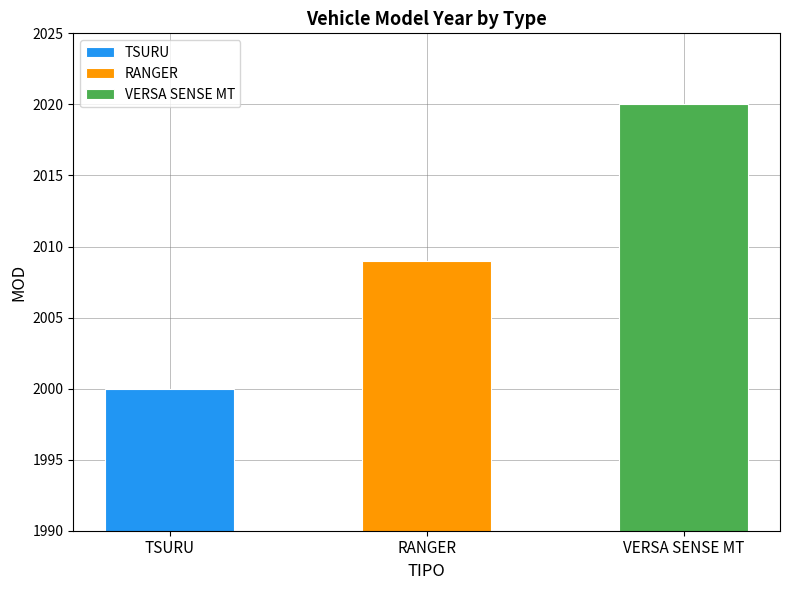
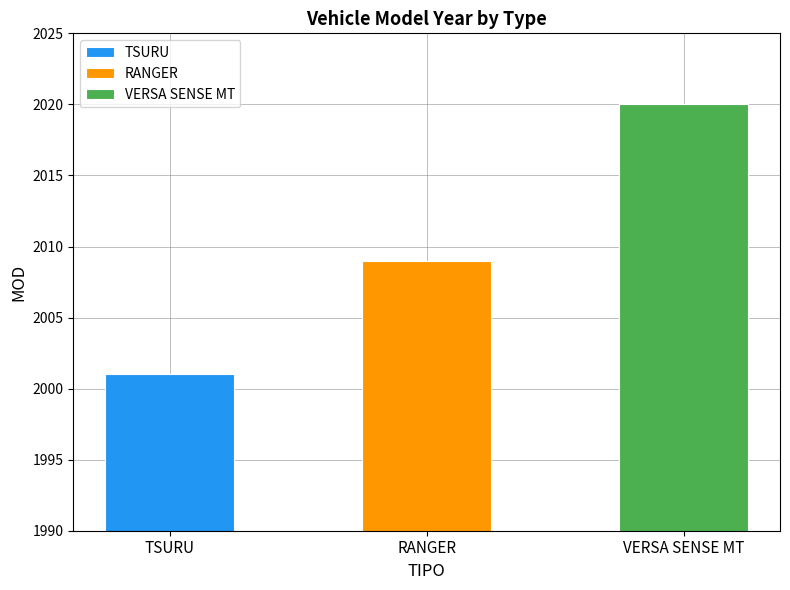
  {
-   "TSURU": 2000,
+   "TSURU": 2001,
    "RANGER": 2009,
    "VERSA SENSE MT": 2020
  }
